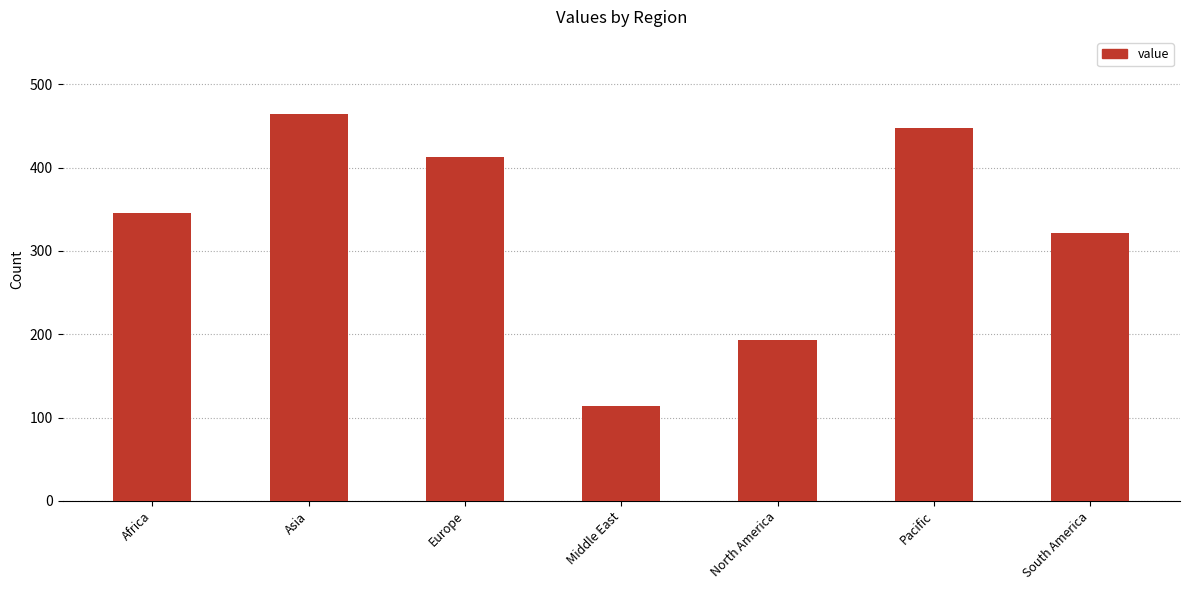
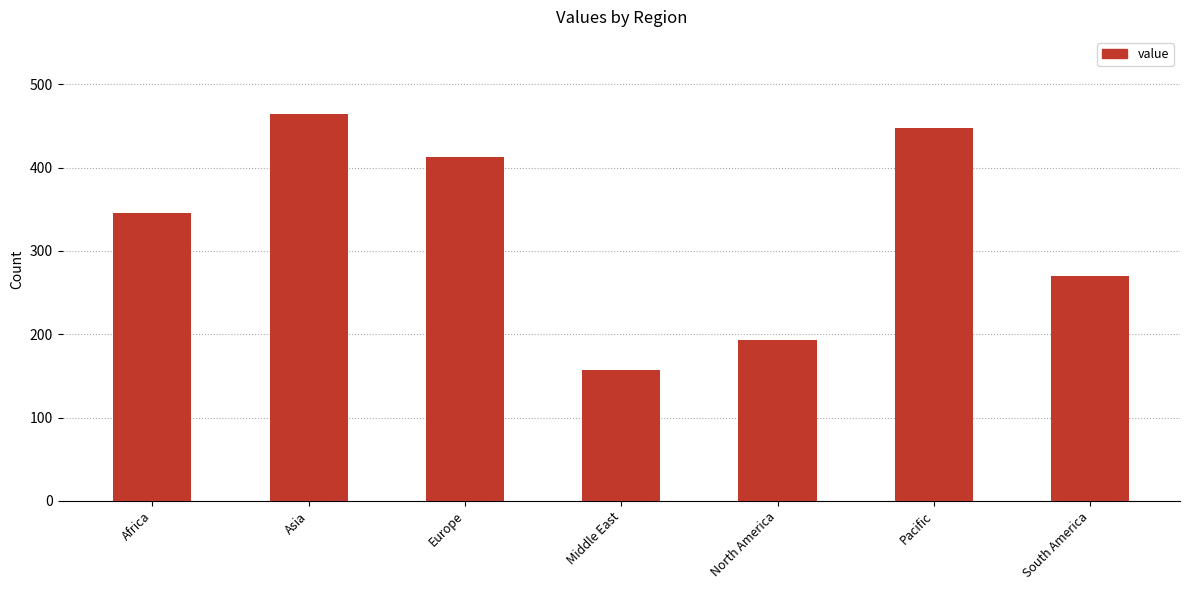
  {
    "Africa": 350,
    "Asia": 460,
    "Europe": 410,
-   "Middle East": 110,
+   "Middle East": 160,
    "North America": 190,
    "Pacific": 450,
-   "South America": 320
+   "South America": 270
  }
